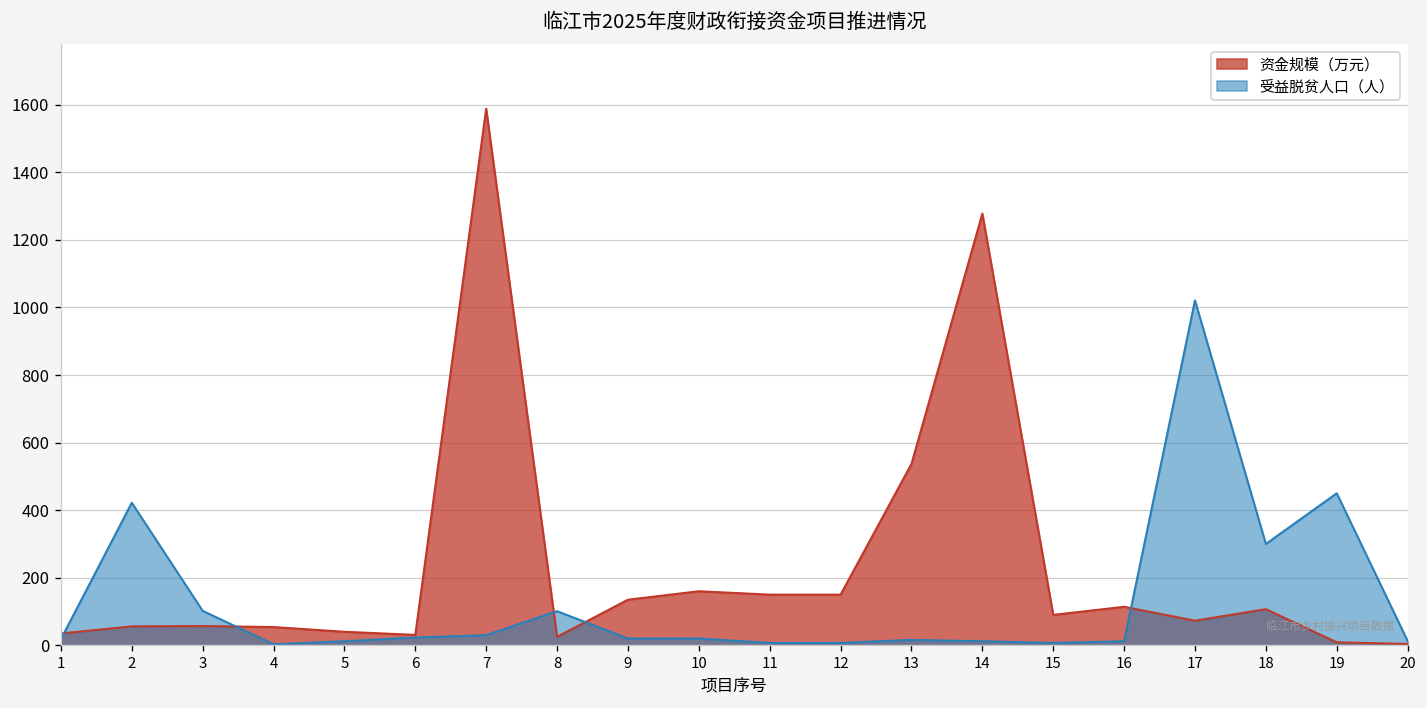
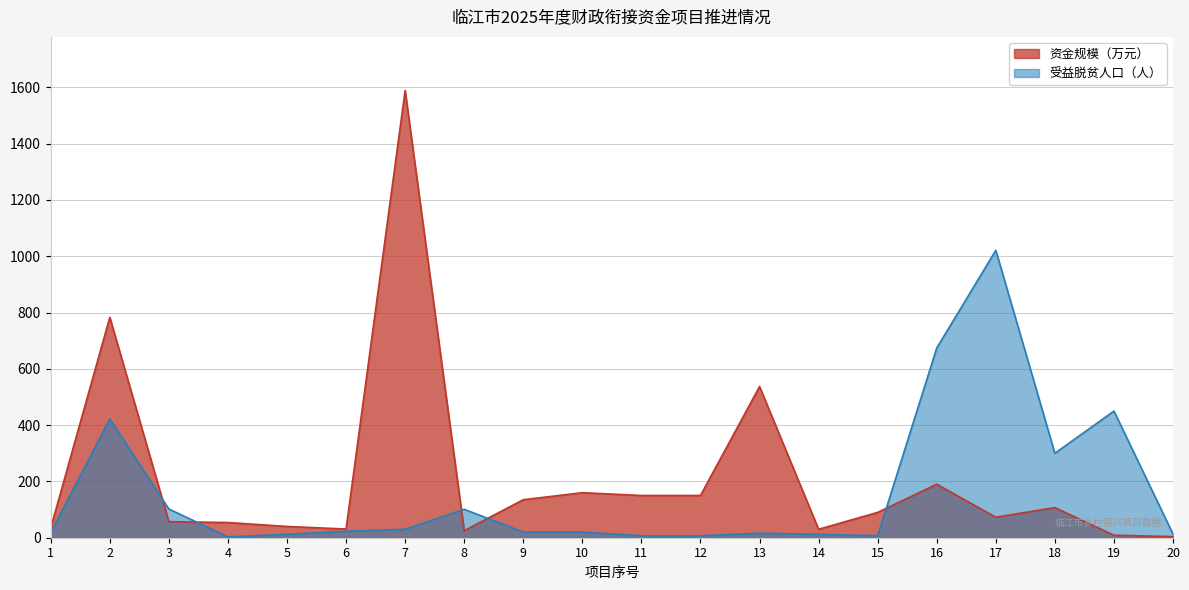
  {
    "资金规模（万元）": {
      "1": 40,
-     "2": 60,
+     "2": 780,
      "3": 60,
      "4": 50,
      "5": 40,
      "7": 1590,
      "8": 30,
      "9": 140,
      "10": 160,
      "11": 150,
      "12": 150,
      "13": 540,
-     "14": 1280,
+     "14": 30,
      "15": 90,
-     "16": 110,
+     "16": 190,
      "17": 70,
      "18": 110,
      "19": 10
    },
    "受益脱贫人口（人）": {
      "1": 20,
      "2": 420,
      "3": 100,
      "4": 0,
      "5": 10,
      "7": 30,
      "8": 100,
      "9": 20,
      "10": 20,
      "11": 10,
      "12": 10,
      "13": 20,
      "14": 10,
      "15": 10,
-     "16": 10,
+     "16": 670,
      "17": 1020,
      "18": 300,
      "19": 450
    }
  }
